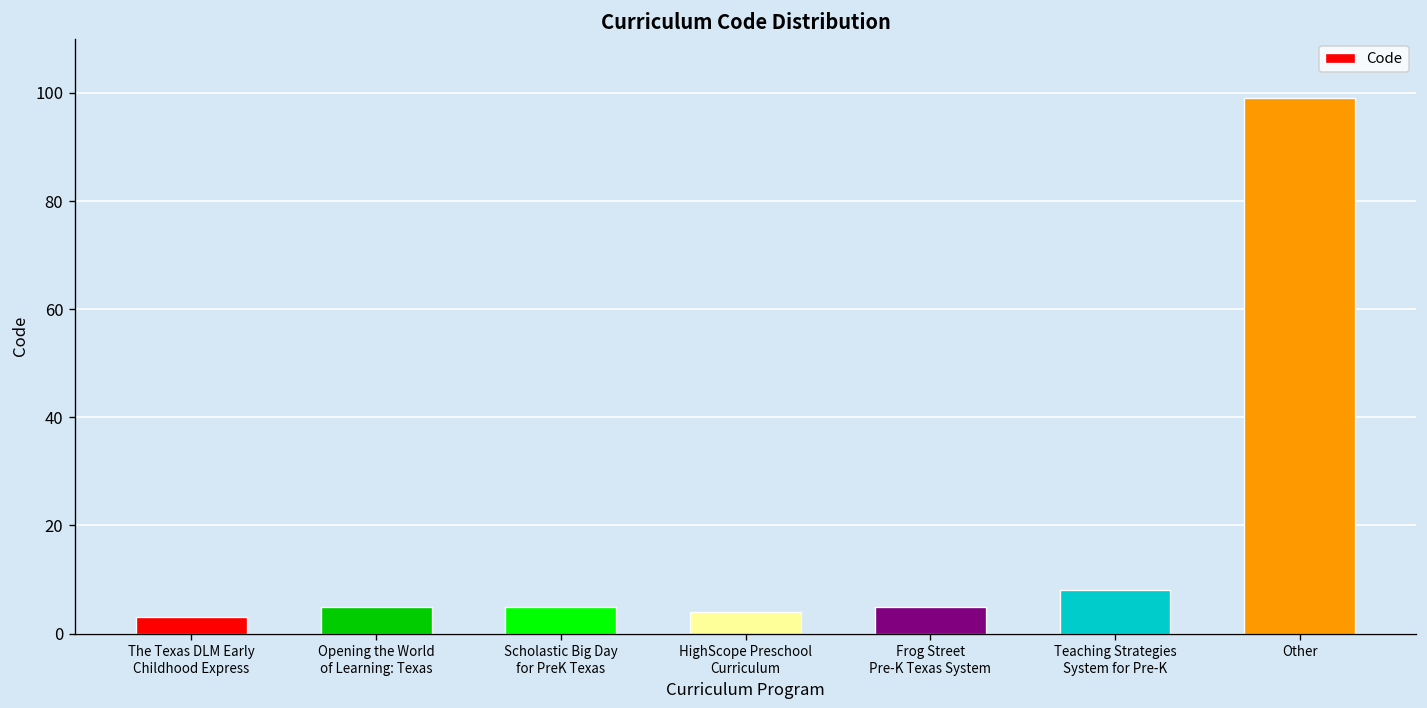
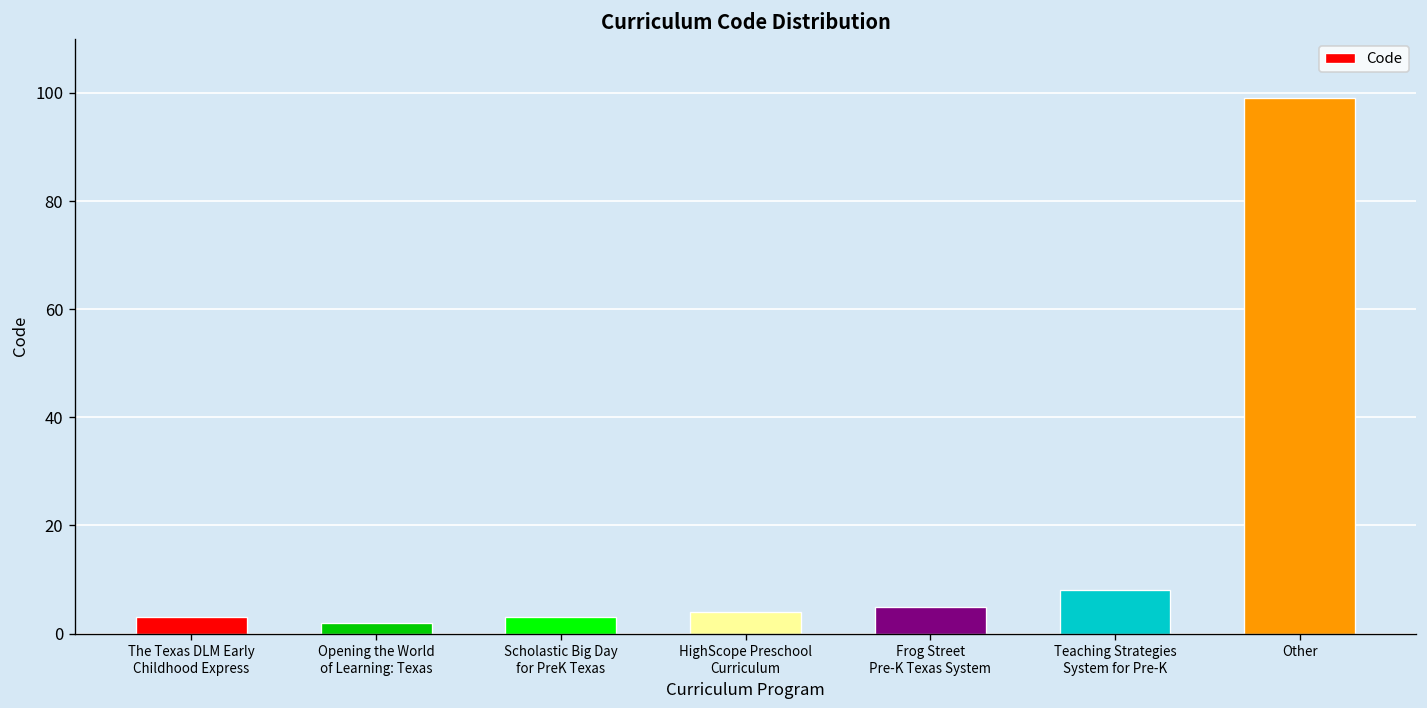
  {
    "The Texas DLM Early Childhood Express": 3,
-   "Opening the World of Learning: Texas": 5,
-   "Scholastic Big Day for PreK Texas": 5,
+   "Opening the World of Learning: Texas": 2,
+   "Scholastic Big Day for PreK Texas": 3,
    "HighScope Preschool Curriculum": 4,
    "Frog Street Pre-K Texas System": 5,
    "Teaching Strategies System for Pre-K": 8,
    "Other": 99
  }
